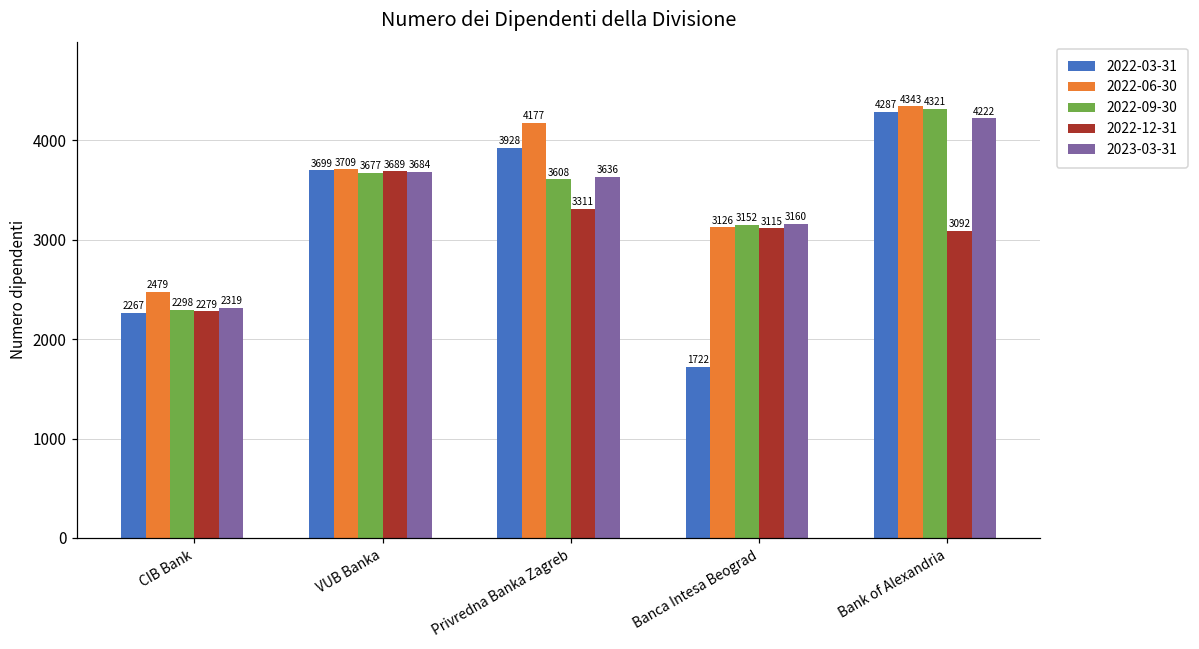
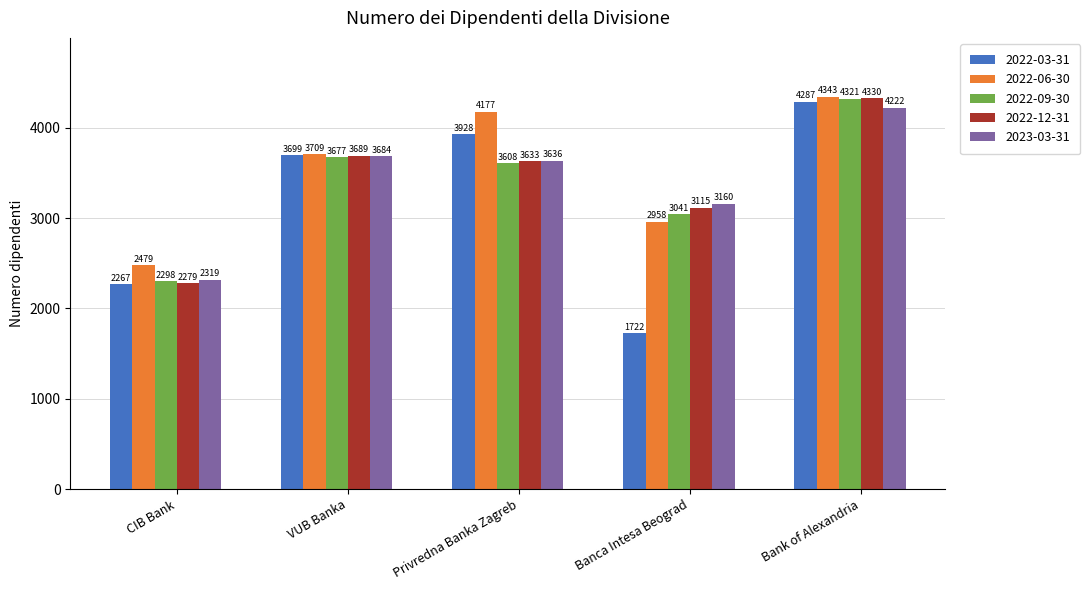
  {
    "2022-03-31": {
      "CIB Bank": 2267,
      "VUB Banka": 3699,
      "Privredna Banka Zagreb": 3928,
      "Banca Intesa Beograd": 1722,
      "Bank of Alexandria": 4287
    },
    "2022-06-30": {
      "CIB Bank": 2479,
      "VUB Banka": 3709,
      "Privredna Banka Zagreb": 4177,
-     "Banca Intesa Beograd": 3126,
+     "Banca Intesa Beograd": 2958,
      "Bank of Alexandria": 4343
    },
    "2022-09-30": {
      "CIB Bank": 2298,
      "VUB Banka": 3677,
      "Privredna Banka Zagreb": 3608,
-     "Banca Intesa Beograd": 3152,
+     "Banca Intesa Beograd": 3041,
      "Bank of Alexandria": 4321
    },
    "2022-12-31": {
      "CIB Bank": 2279,
      "VUB Banka": 3689,
-     "Privredna Banka Zagreb": 3311,
+     "Privredna Banka Zagreb": 3633,
      "Banca Intesa Beograd": 3115,
-     "Bank of Alexandria": 3092
+     "Bank of Alexandria": 4330
    },
    "2023-03-31": {
      "CIB Bank": 2319,
      "VUB Banka": 3684,
      "Privredna Banka Zagreb": 3636,
      "Banca Intesa Beograd": 3160,
      "Bank of Alexandria": 4222
    }
  }
